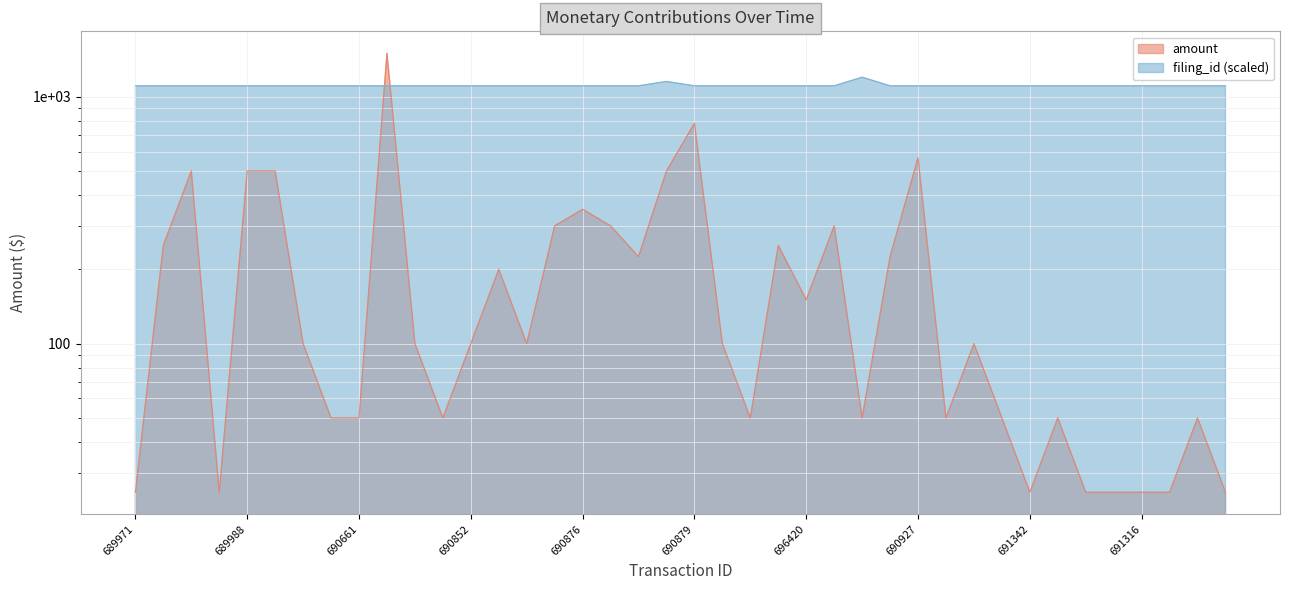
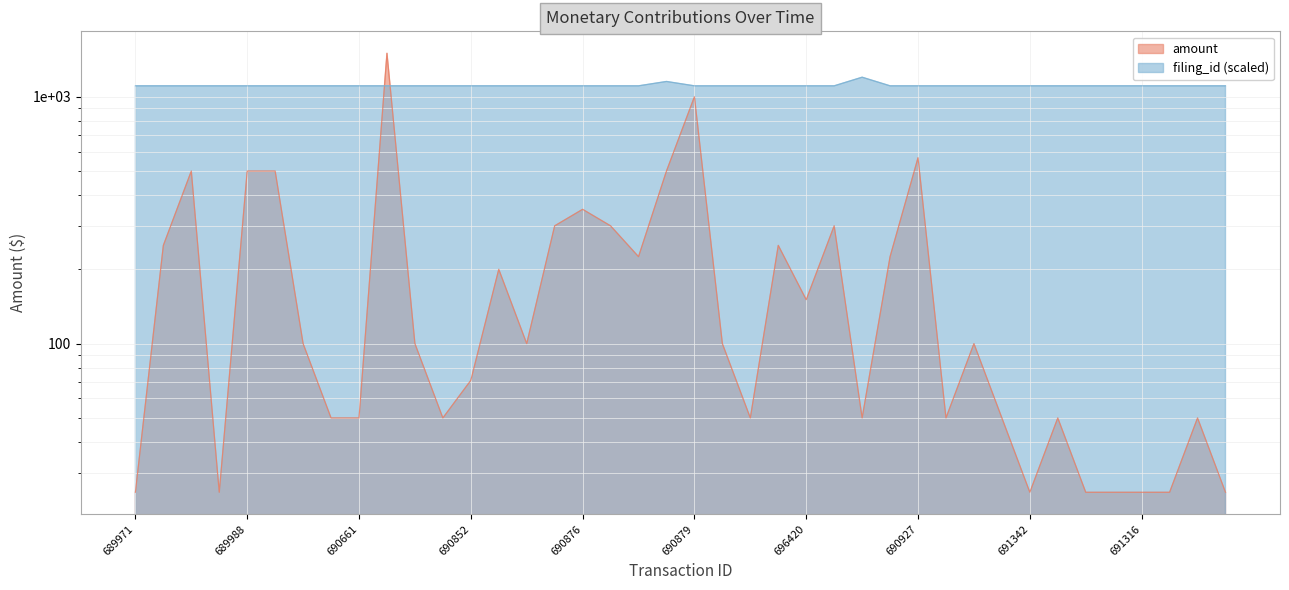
  {
    "amount": {
      "689971": 25,
      "689988": 500,
      "690661": 50,
-     "690852": 100,
+     "690852": 71,
      "690876": 350,
-     "690879": 780,
+     "690879": 1000,
      "696420": 150,
      "690927": 570,
      "691342": 25,
      "691316": 25
    },
    "filing_id (scaled)": {
      "689971": 1100,
      "689988": 1100,
      "690661": 1100,
      "690852": 1100,
      "690876": 1100,
      "690879": 1100,
      "696420": 1100,
      "690927": 1100,
      "691342": 1100,
      "691316": 1100
    }
  }
